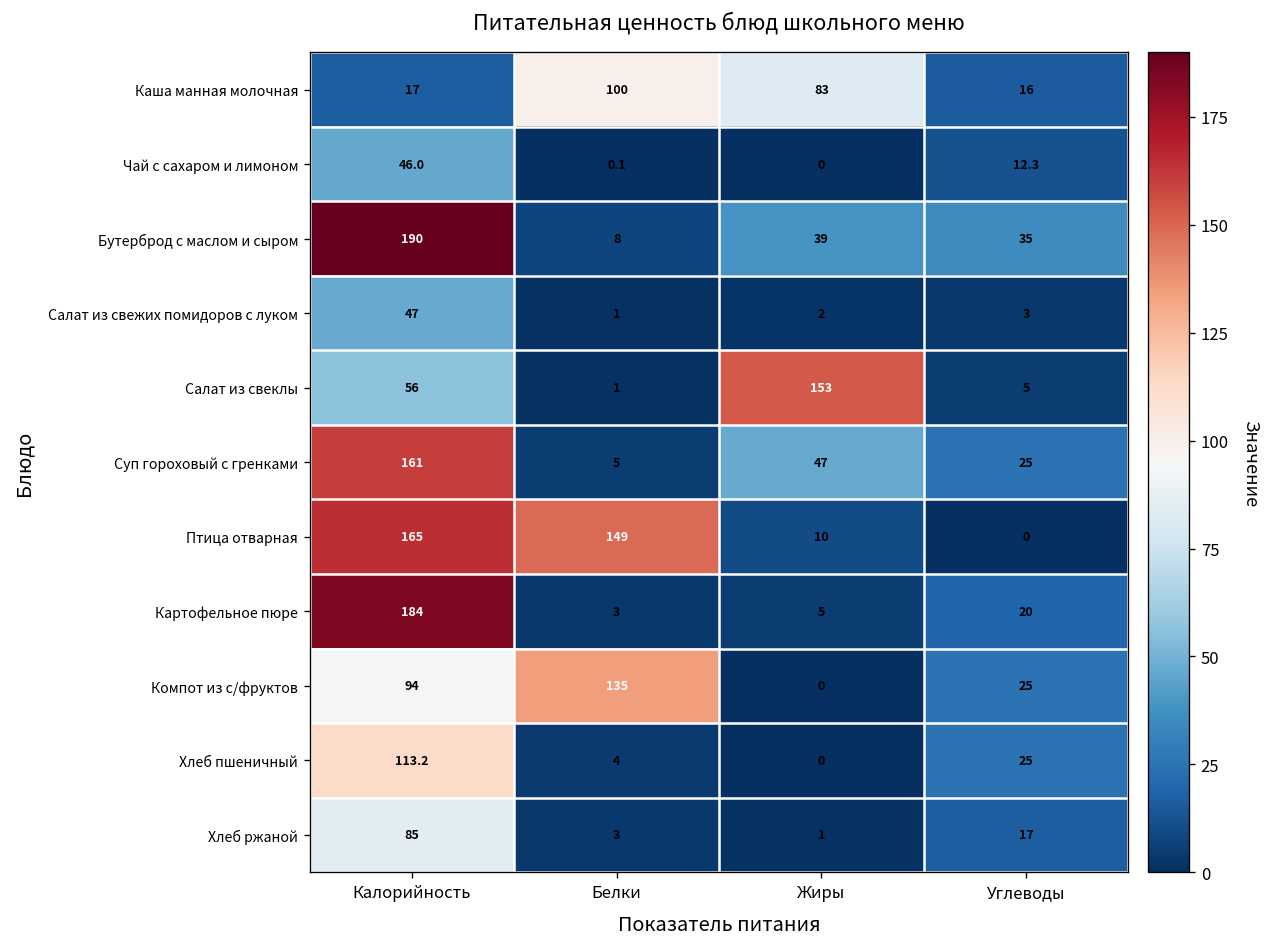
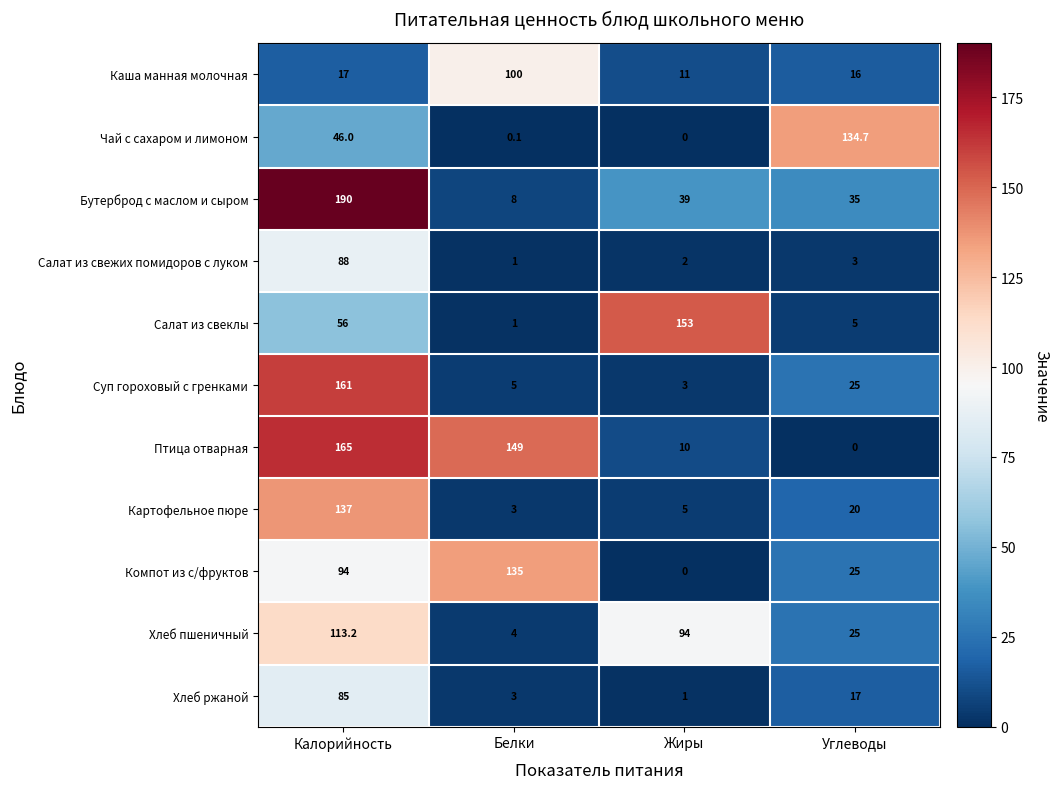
  {
    "Каша манная молочная": {
      "Калорийность": 17,
      "Белки": 100,
-     "Жиры": 83,
+     "Жиры": 11,
      "Углеводы": 16
    },
    "Чай с сахаром и лимоном": {
      "Калорийность": 46.0,
      "Белки": 0.1,
      "Жиры": 0,
-     "Углеводы": 12.3
+     "Углеводы": 134.7
    },
    "Бутерброд с маслом и сыром": {
      "Калорийность": 190,
      "Белки": 8,
      "Жиры": 39,
      "Углеводы": 35
    },
    "Салат из свежих помидоров с луком": {
-     "Калорийность": 47,
+     "Калорийность": 88,
      "Белки": 1,
      "Жиры": 2,
      "Углеводы": 3
    },
    "Салат из свеклы": {
      "Калорийность": 56,
      "Белки": 1,
      "Жиры": 153,
      "Углеводы": 5
    },
    "Суп гороховый с гренками": {
      "Калорийность": 161,
      "Белки": 5,
-     "Жиры": 47,
+     "Жиры": 3,
      "Углеводы": 25
    },
    "Птица отварная": {
      "Калорийность": 165,
      "Белки": 149,
      "Жиры": 10,
      "Углеводы": 0
    },
    "Картофельное пюре": {
-     "Калорийность": 184,
+     "Калорийность": 137,
      "Белки": 3,
      "Жиры": 5,
      "Углеводы": 20
    },
    "Компот из с/фруктов": {
      "Калорийность": 94,
      "Белки": 135,
      "Жиры": 0,
      "Углеводы": 25
    },
    "Хлеб пшеничный": {
      "Калорийность": 113.2,
      "Белки": 4,
-     "Жиры": 0,
+     "Жиры": 94,
      "Углеводы": 25
    },
    "Хлеб ржаной": {
      "Калорийность": 85,
      "Белки": 3,
      "Жиры": 1,
      "Углеводы": 17
    }
  }
